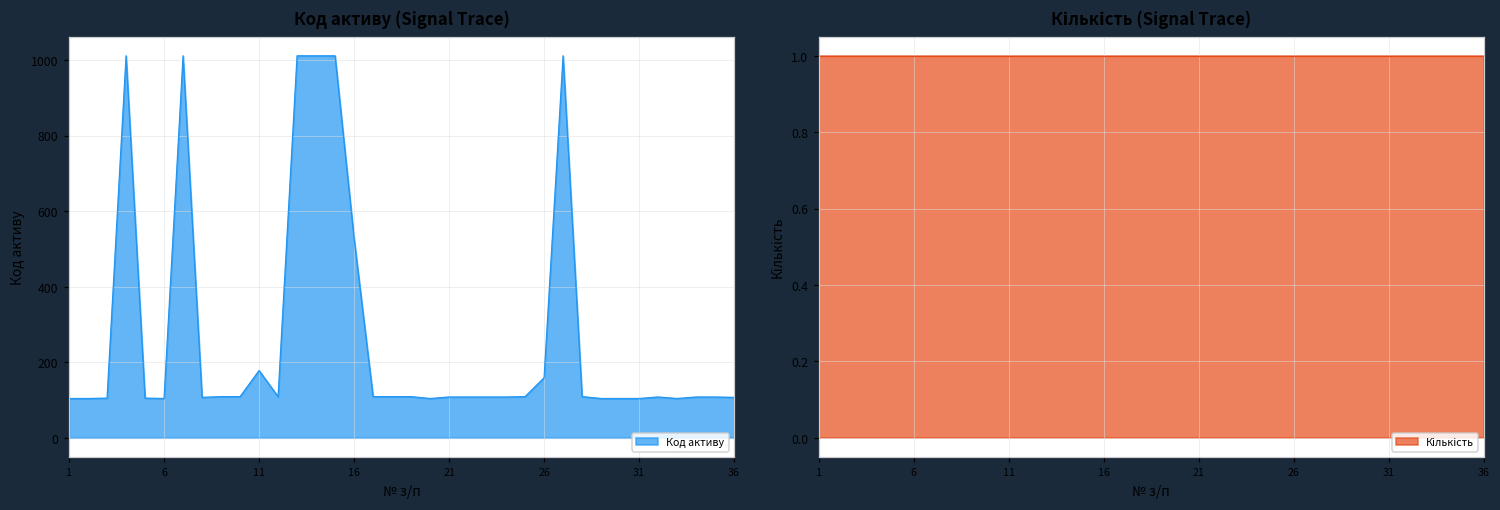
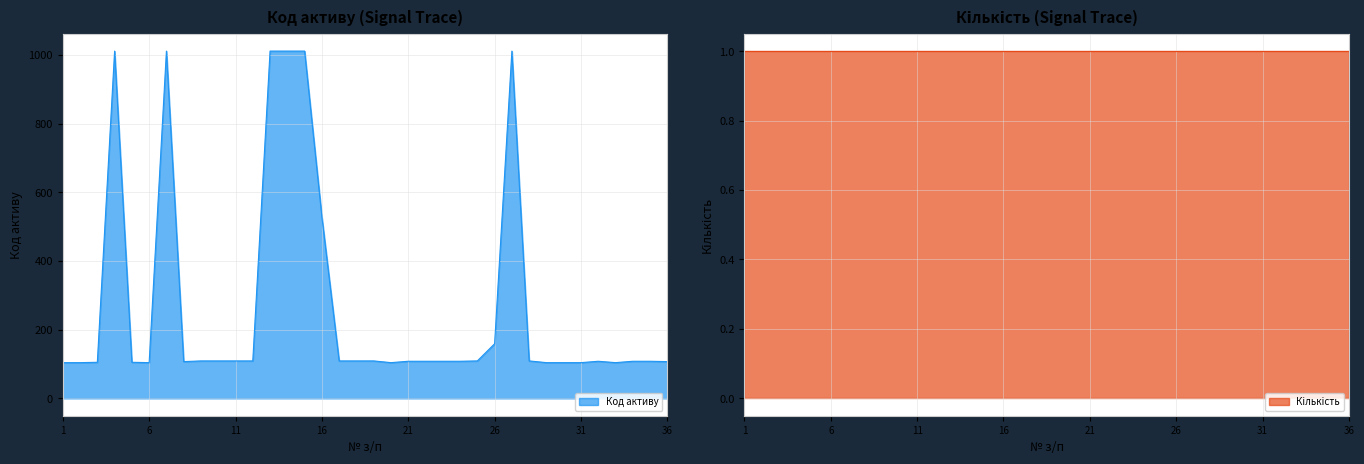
  {
    "Код активу (Signal Trace)": {
      "1": 100,
      "6": 100,
-     "11": 180,
+     "11": 110,
      "16": 530,
      "21": 110,
      "26": 160,
      "31": 100,
      "36": 110
    },
    "Кількість (Signal Trace)": {
      "1": 1.00,
      "6": 1.00,
      "11": 1.00,
      "16": 1.00,
      "21": 1.00,
      "26": 1.00,
      "31": 1.00,
      "36": 1.00
    }
  }
